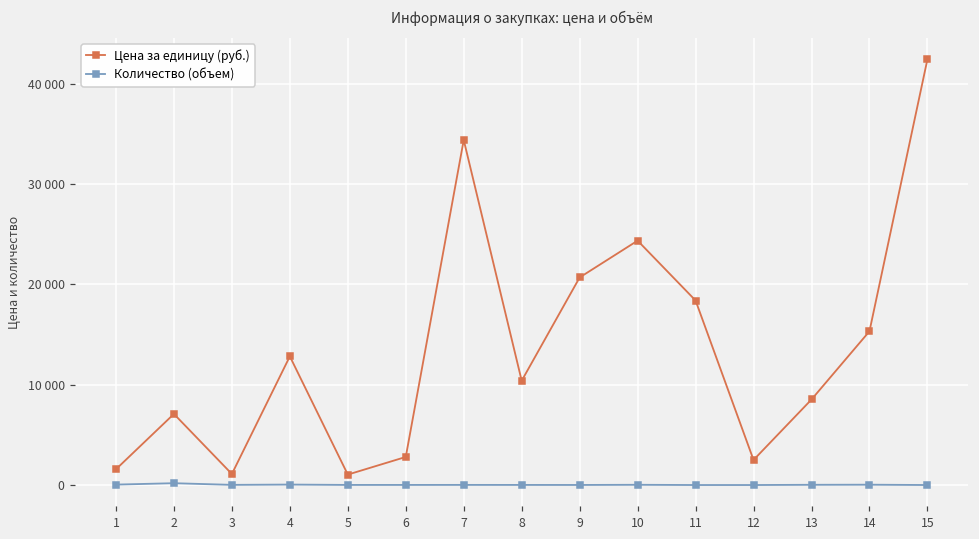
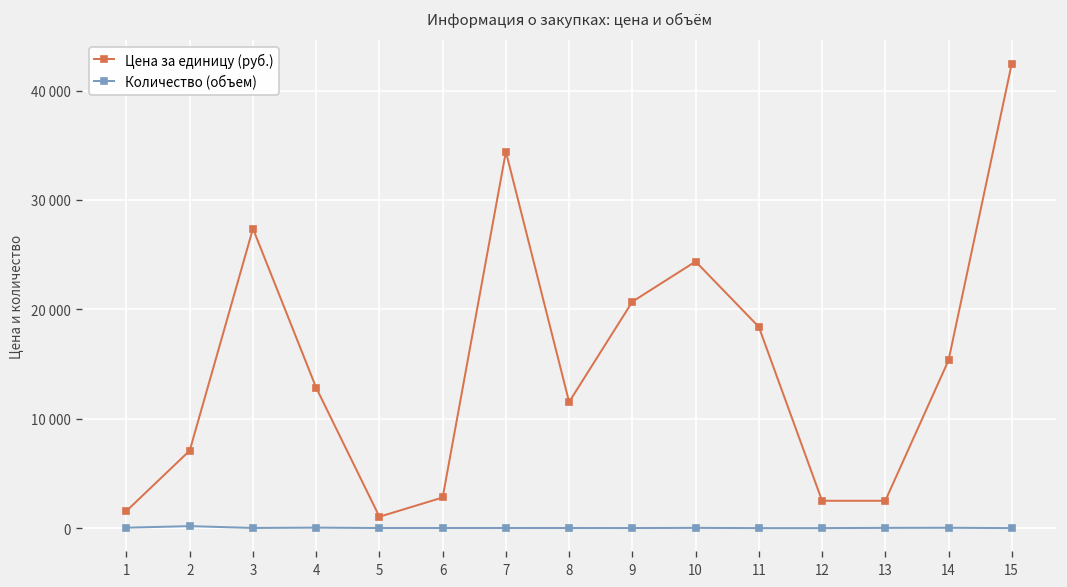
  {
    "Цена за единицу (руб.)": {
      "1": 2000,
      "2": 7000,
-     "3": 1000,
+     "3": 27000,
      "4": 13000,
      "5": 1000,
      "6": 3000,
      "7": 34000,
-     "8": 10000,
+     "8": 12000,
      "9": 21000,
      "10": 24000,
      "11": 18000,
      "12": 3000,
-     "13": 9000,
+     "13": 3000,
      "14": 15000,
      "15": 42000
    },
    "Количество (объем)": {
      "1": 0,
      "2": 0,
      "3": 0,
      "4": 0,
      "5": 0,
      "6": 0,
      "7": 0,
      "8": 0,
      "9": 0,
      "10": 0,
      "11": 0,
      "12": 0,
      "13": 0,
      "14": 0,
      "15": 0
    }
  }
